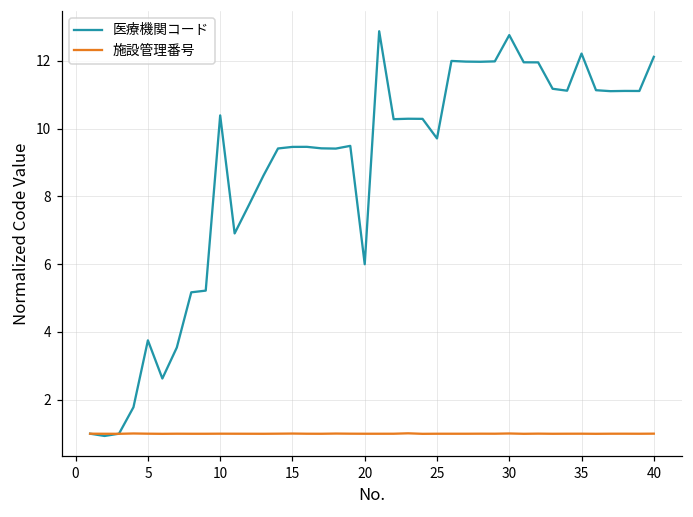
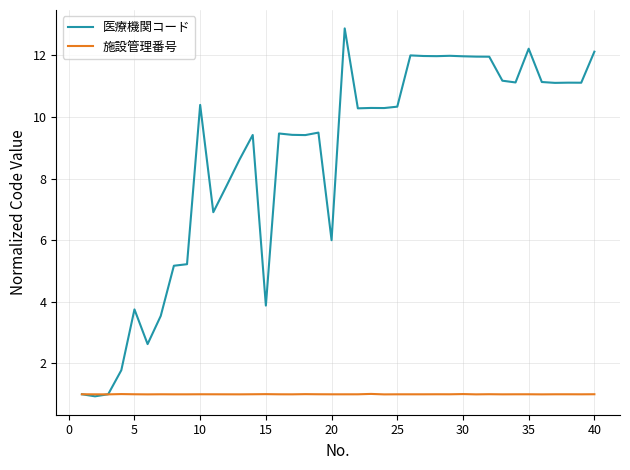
  {
    "医療機関コード": {
      "5": 3.8,
      "10": 10.4,
-     "15": 9.5,
+     "15": 3.9,
      "20": 6.0,
-     "25": 9.7,
-     "30": 12.8,
+     "25": 10.3,
+     "30": 12.0,
      "35": 12.2,
      "40": 12.1
    },
    "施設管理番号": {
      "5": 1.0,
      "10": 1.0,
      "15": 1.0,
      "20": 1.0,
      "25": 1.0,
      "30": 1.0,
      "35": 1.0,
      "40": 1.0
    }
  }
